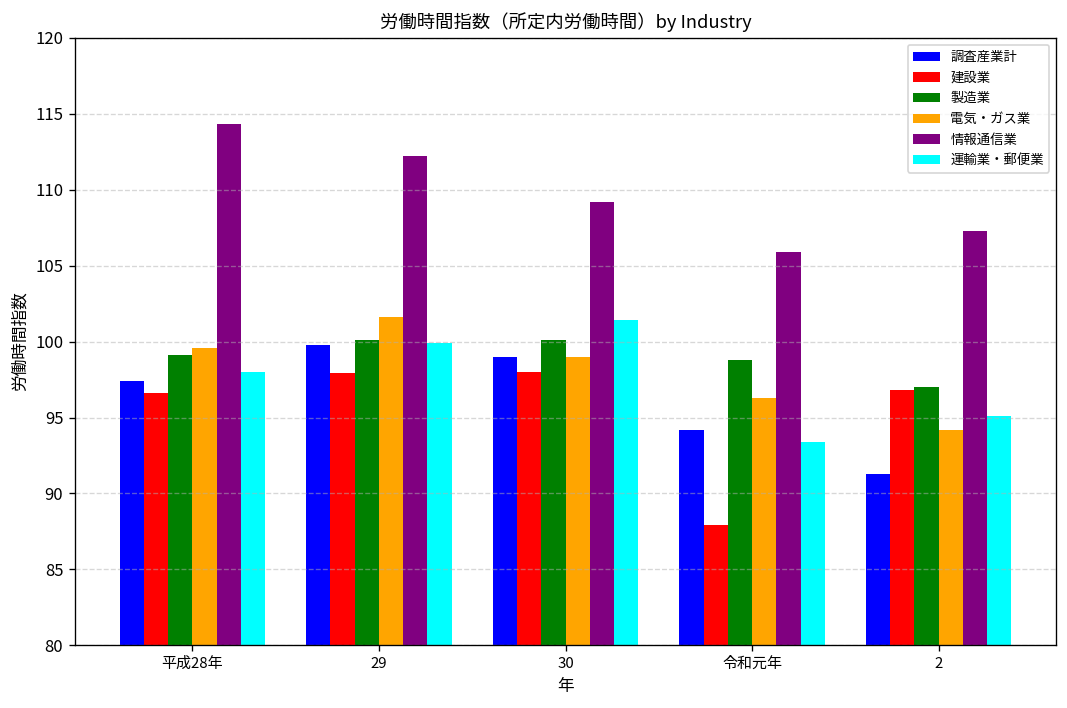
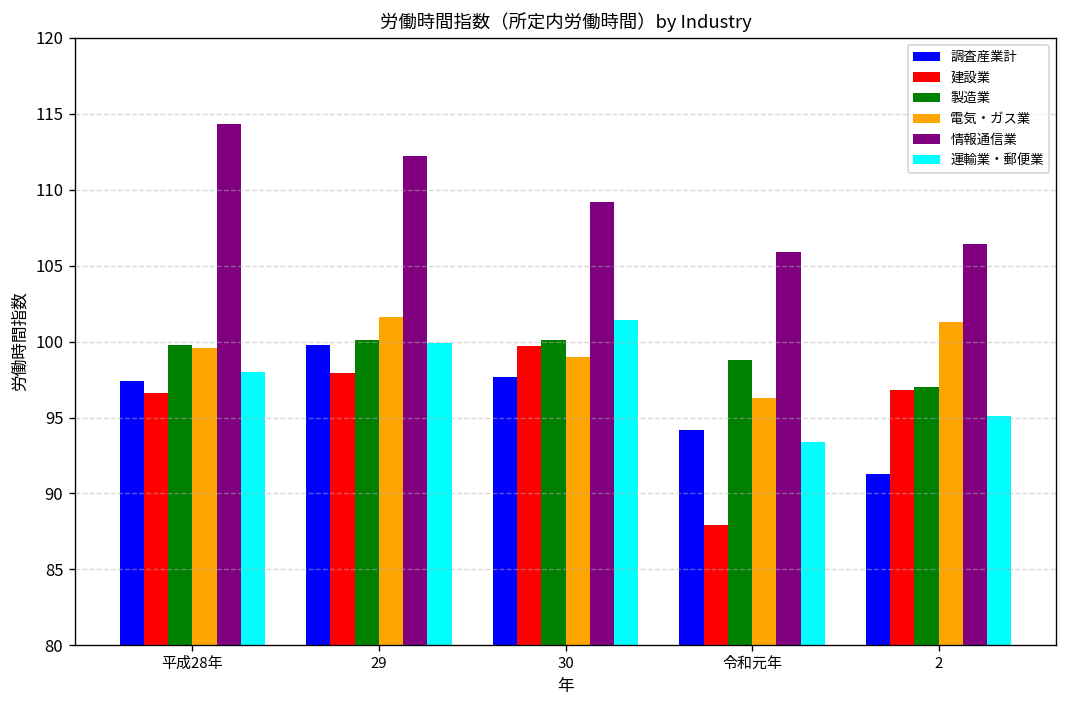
  {
    "調査産業計": {
      "平成28年": 97.4,
      "29": 99.8,
-     "30": 99.0,
+     "30": 97.7,
      "令和元年": 94.2,
      "2": 91.3
    },
    "建設業": {
      "平成28年": 96.6,
      "29": 97.9,
-     "30": 98.0,
+     "30": 99.7,
      "令和元年": 87.9,
      "2": 96.8
    },
    "製造業": {
-     "平成28年": 99.1,
+     "平成28年": 99.8,
      "29": 100.1,
      "30": 100.1,
      "令和元年": 98.8,
      "2": 97.0
    },
    "電気・ガス業": {
      "平成28年": 99.6,
      "29": 101.6,
      "30": 99.0,
      "令和元年": 96.3,
-     "2": 94.2
+     "2": 101.3
    },
    "情報通信業": {
      "平成28年": 114.3,
      "29": 112.2,
      "30": 109.2,
      "令和元年": 105.9,
-     "2": 107.3
+     "2": 106.4
    },
    "運輸業・郵便業": {
      "平成28年": 98.0,
      "29": 99.9,
      "30": 101.4,
      "令和元年": 93.4,
      "2": 95.1
    }
  }
